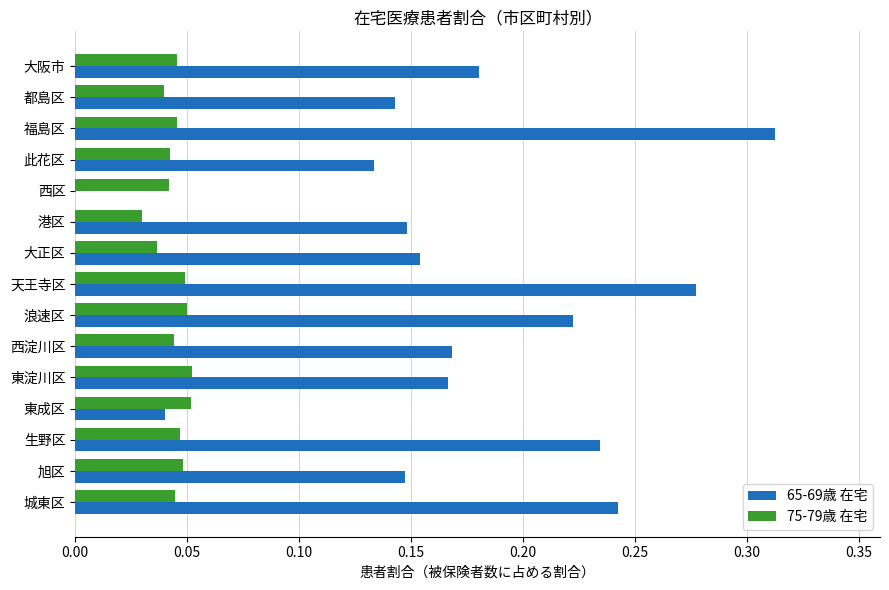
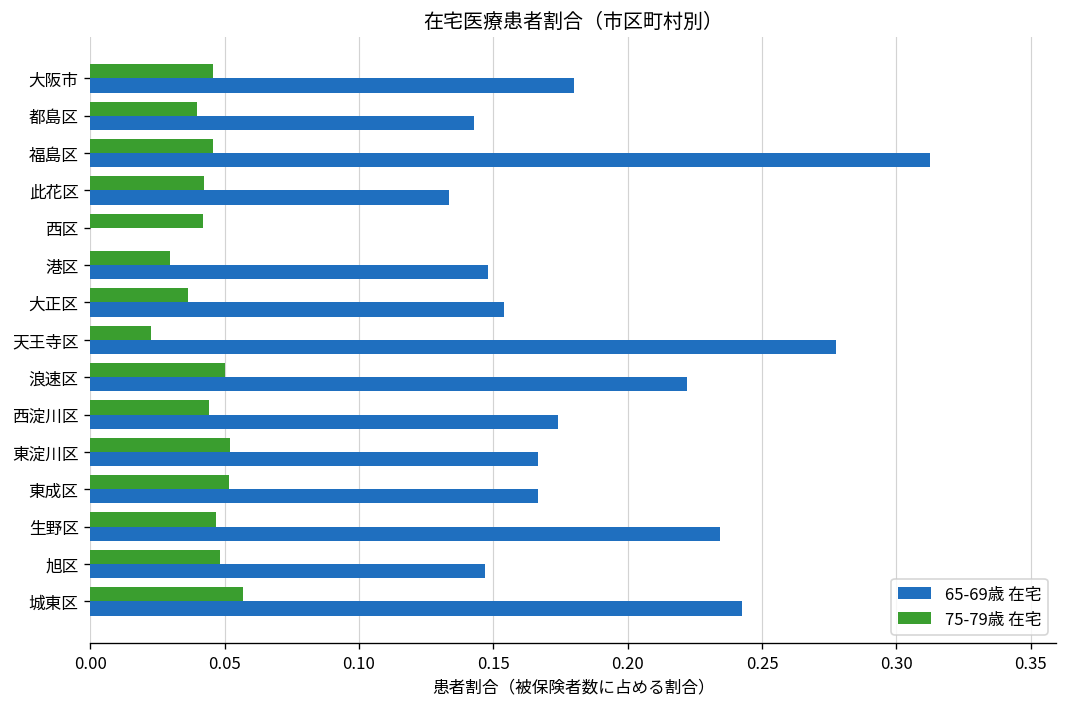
  {
    "65-69歳 在宅": {
      "大阪市": 0.180,
      "都島区": 0.143,
      "福島区": 0.313,
      "此花区": 0.133,
      "西区": 0.000,
      "港区": 0.148,
      "大正区": 0.154,
      "天王寺区": 0.277,
      "浪速区": 0.222,
-     "西淀川区": 0.168,
+     "西淀川区": 0.174,
      "東淀川区": 0.167,
-     "東成区": 0.040,
+     "東成区": 0.167,
      "生野区": 0.234,
      "旭区": 0.147,
      "城東区": 0.242
    },
    "75-79歳 在宅": {
      "大阪市": 0.046,
      "都島区": 0.040,
      "福島区": 0.046,
      "此花区": 0.042,
      "西区": 0.042,
      "港区": 0.030,
      "大正区": 0.037,
-     "天王寺区": 0.049,
+     "天王寺区": 0.023,
      "浪速区": 0.050,
      "西淀川区": 0.044,
      "東淀川区": 0.052,
      "東成区": 0.052,
      "生野区": 0.047,
      "旭区": 0.048,
-     "城東区": 0.045
+     "城東区": 0.057
    }
  }
